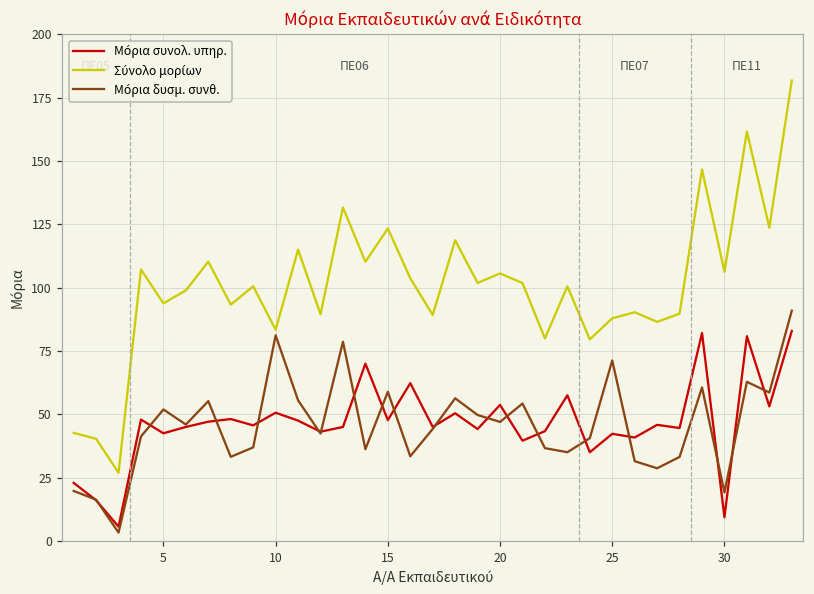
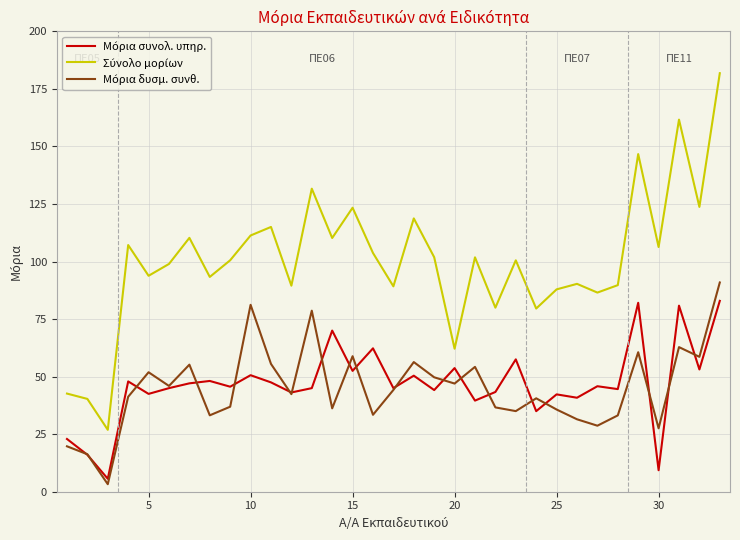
  {
    "Μόρια συνολ. υπηρ.": {
      "5": 43,
      "10": 51,
-     "15": 48,
+     "15": 53,
      "20": 54,
      "25": 42,
      "30": 9
    },
    "Σύνολο μορίων": {
      "5": 94,
-     "10": 83,
+     "10": 111,
      "15": 123,
-     "20": 106,
+     "20": 62,
      "25": 88,
      "30": 106
    },
    "Μόρια δυσμ. συνθ.": {
      "5": 52,
      "10": 81,
      "15": 59,
      "20": 47,
-     "25": 71,
-     "30": 19
+     "25": 36,
+     "30": 28
    }
  }
